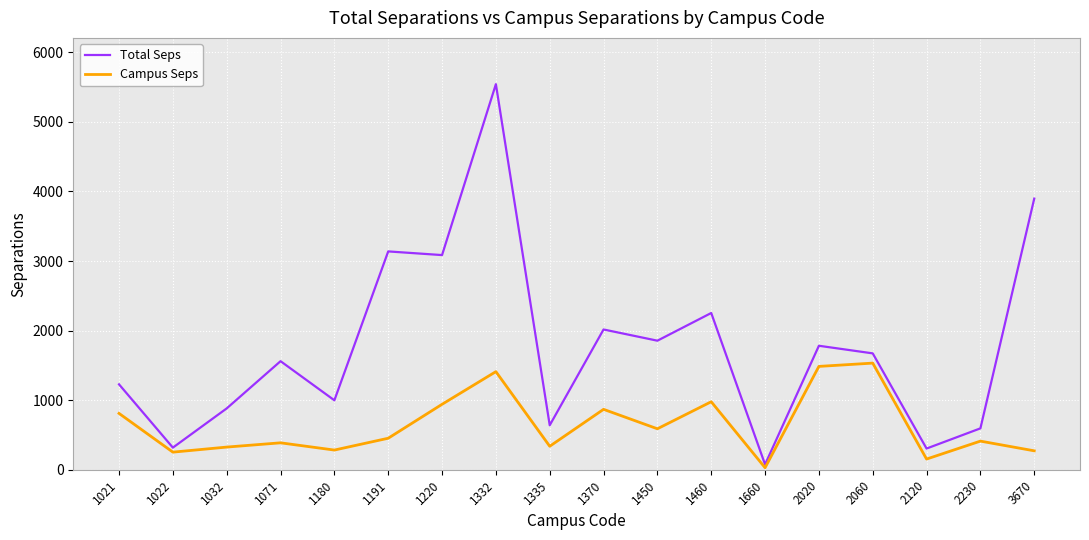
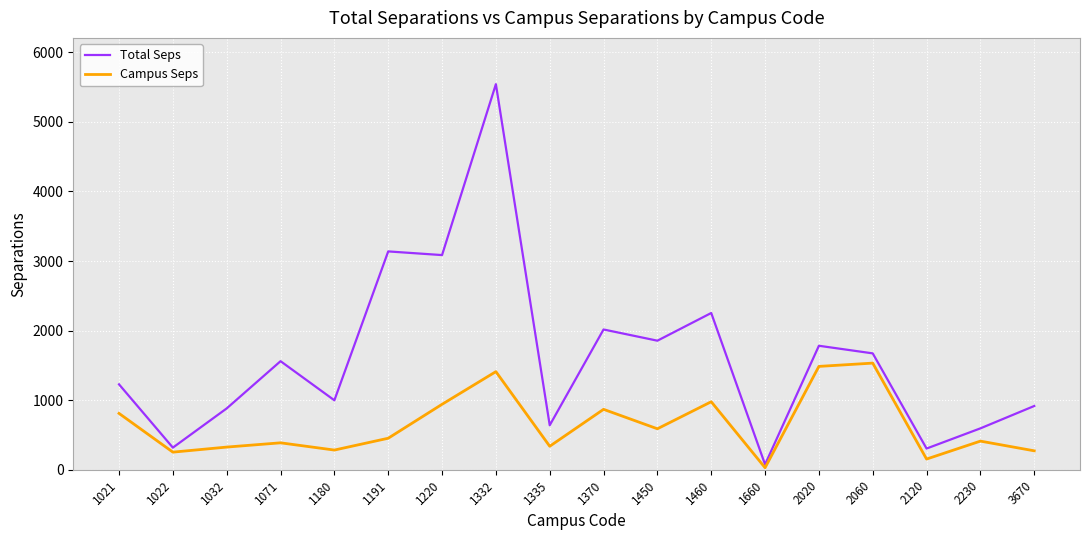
  {
    "Total Seps": {
      "1021": 1200,
      "1022": 300,
      "1032": 900,
      "1071": 1600,
      "1180": 1000,
      "1191": 3100,
      "1220": 3100,
      "1332": 5500,
      "1335": 600,
      "1370": 2000,
      "1450": 1900,
      "1460": 2300,
      "1660": 100,
      "2020": 1800,
      "2060": 1700,
      "2120": 300,
      "2230": 600,
-     "3670": 3900
+     "3670": 900
    },
    "Campus Seps": {
      "1021": 800,
      "1022": 300,
      "1032": 300,
      "1071": 400,
      "1180": 300,
      "1191": 500,
      "1220": 900,
      "1332": 1400,
      "1335": 300,
      "1370": 900,
      "1450": 600,
      "1460": 1000,
      "1660": 0,
      "2020": 1500,
      "2060": 1500,
      "2120": 200,
      "2230": 400,
      "3670": 300
    }
  }
